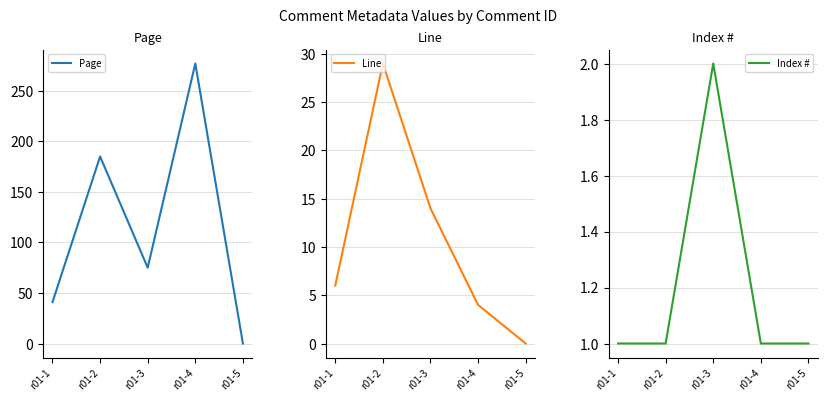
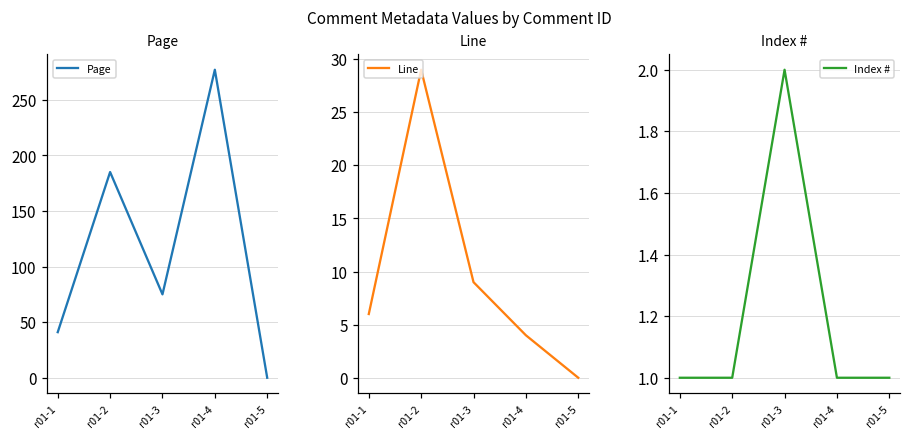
  {
    "Page": {
      "r01-1": 41,
      "r01-2": 185,
      "r01-3": 75,
      "r01-4": 277,
      "r01-5": 0
    },
    "Line": {
      "r01-1": 6,
-     "r01-3": 14,
+     "r01-3": 9,
      "r01-4": 4,
      "r01-5": 0
    },
    "Index #": {
      "r01-1": 1.00,
      "r01-2": 1.00,
      "r01-3": 2.00,
      "r01-4": 1.00,
      "r01-5": 1.00
    }
  }
